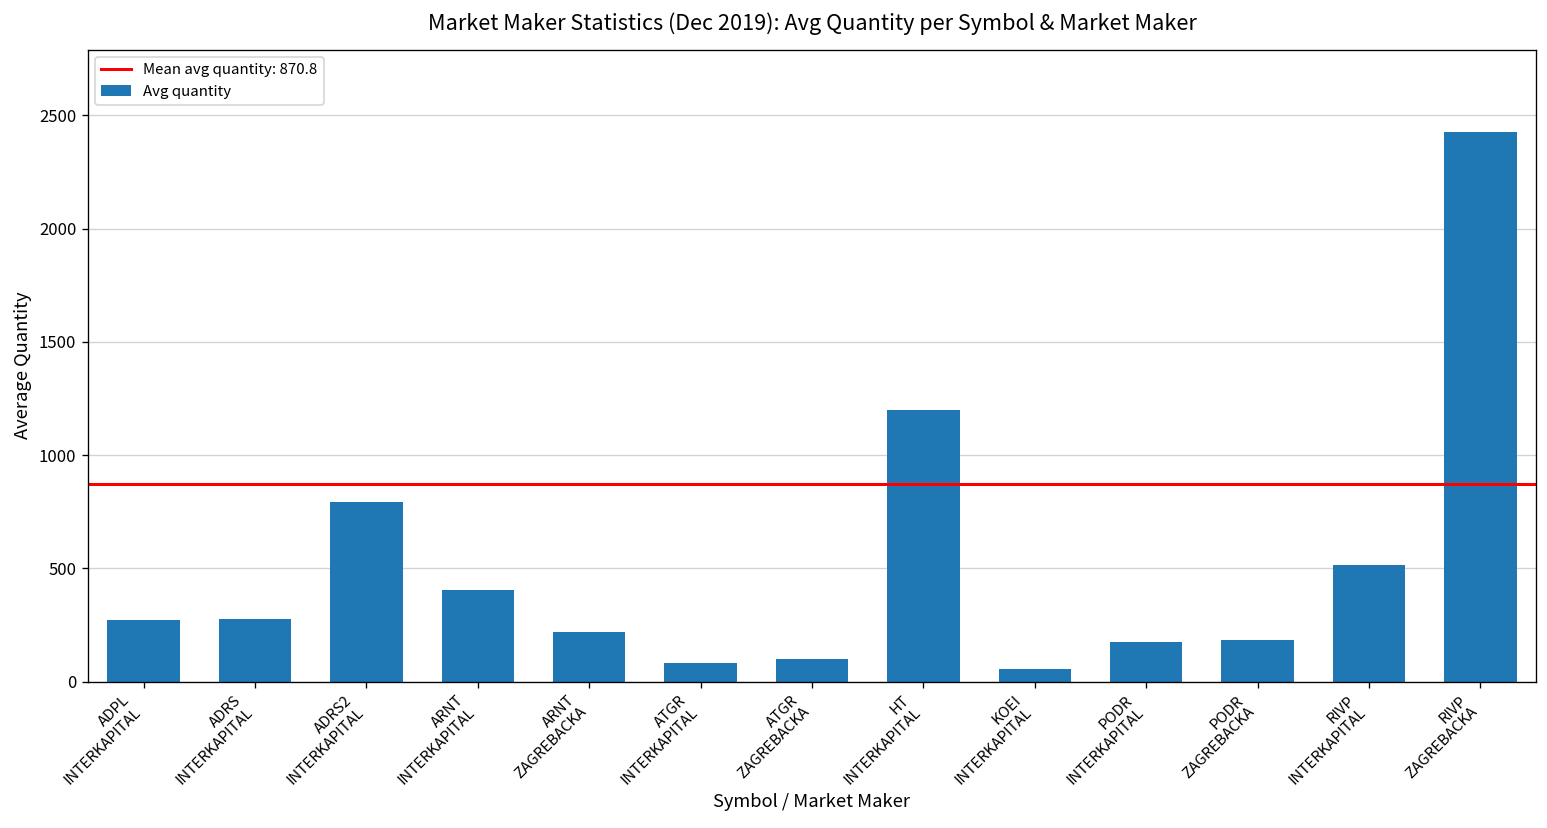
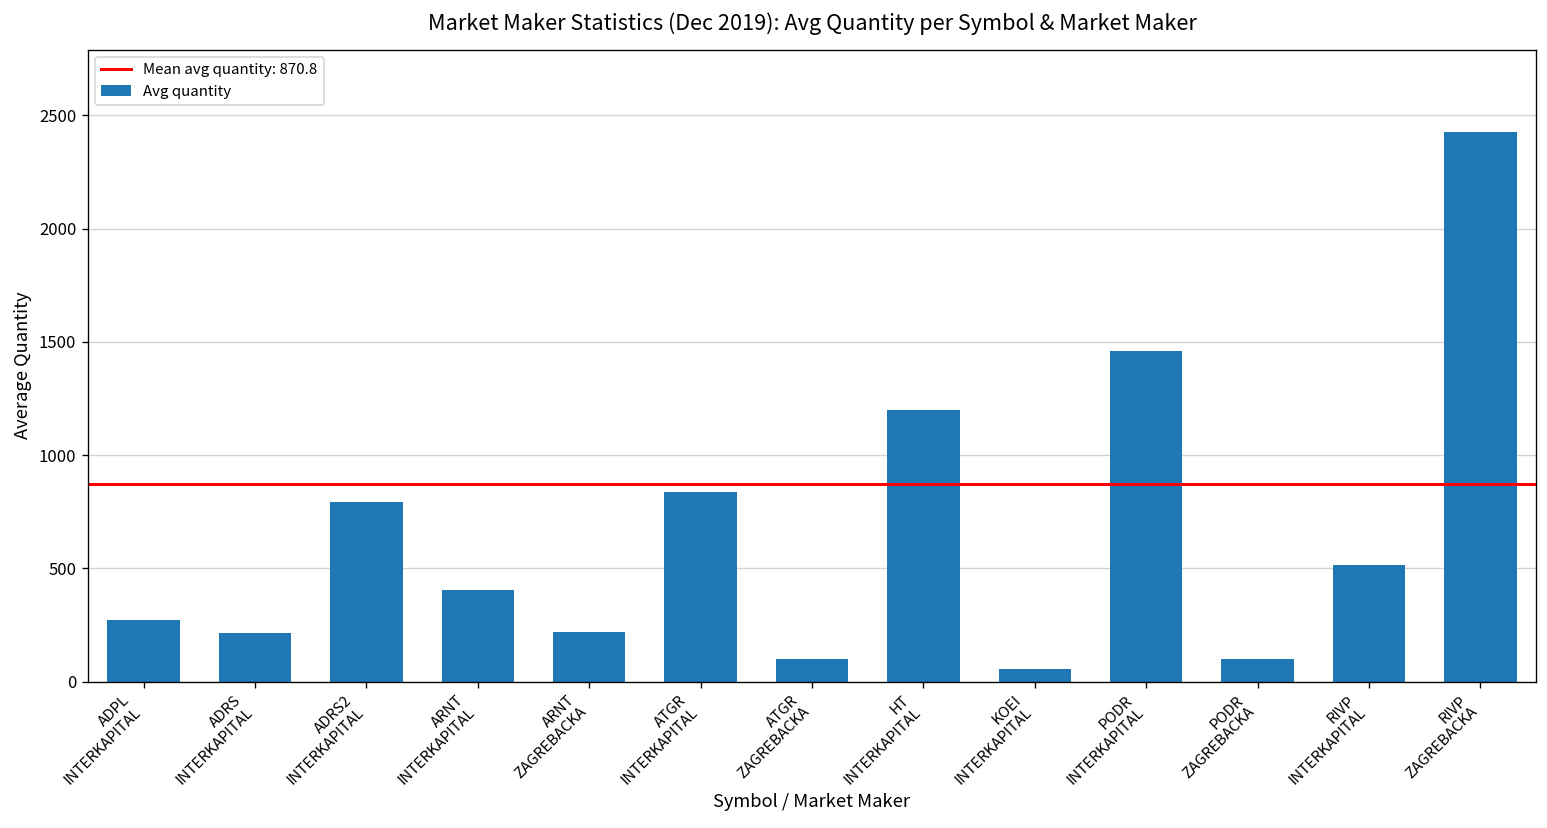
  {
    "ADPL INTERKAPITAL": 270,
-   "ADRS INTERKAPITAL": 280,
+   "ADRS INTERKAPITAL": 220,
    "ADRS2 INTERKAPITAL": 790,
    "ARNT INTERKAPITAL": 410,
    "ARNT ZAGREBACKA": 220,
-   "ATGR INTERKAPITAL": 80,
+   "ATGR INTERKAPITAL": 840,
    "ATGR ZAGREBACKA": 100,
    "HT INTERKAPITAL": 1200,
    "KOEI INTERKAPITAL": 50,
-   "PODR INTERKAPITAL": 170,
-   "PODR ZAGREBACKA": 180,
+   "PODR INTERKAPITAL": 1460,
+   "PODR ZAGREBACKA": 100,
    "RIVP INTERKAPITAL": 520,
    "RIVP ZAGREBACKA": 2430
  }
